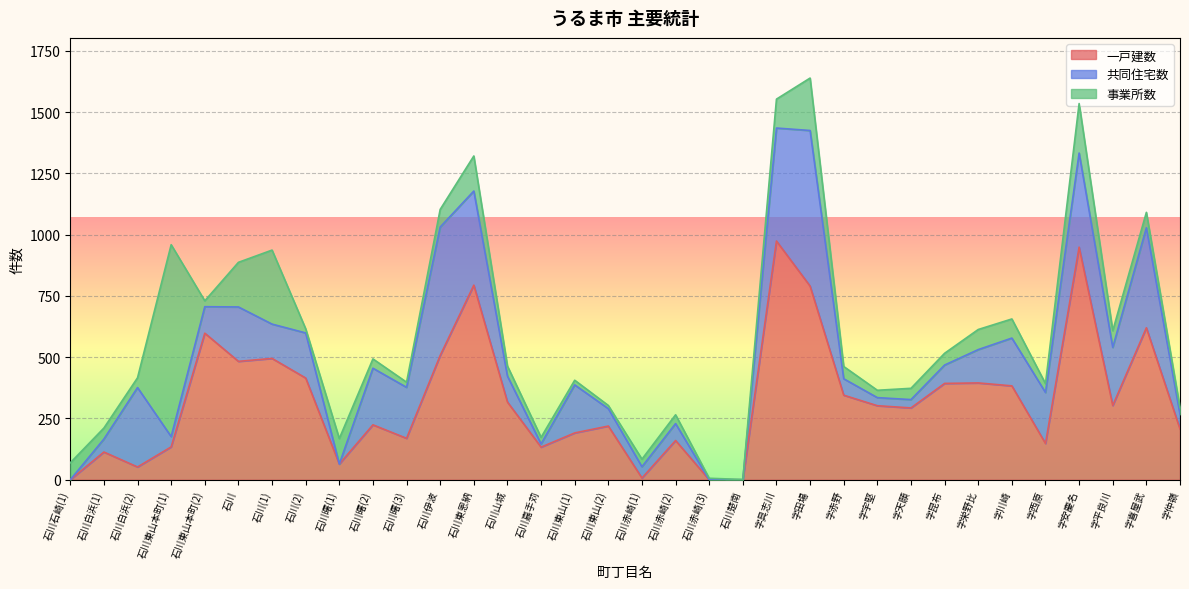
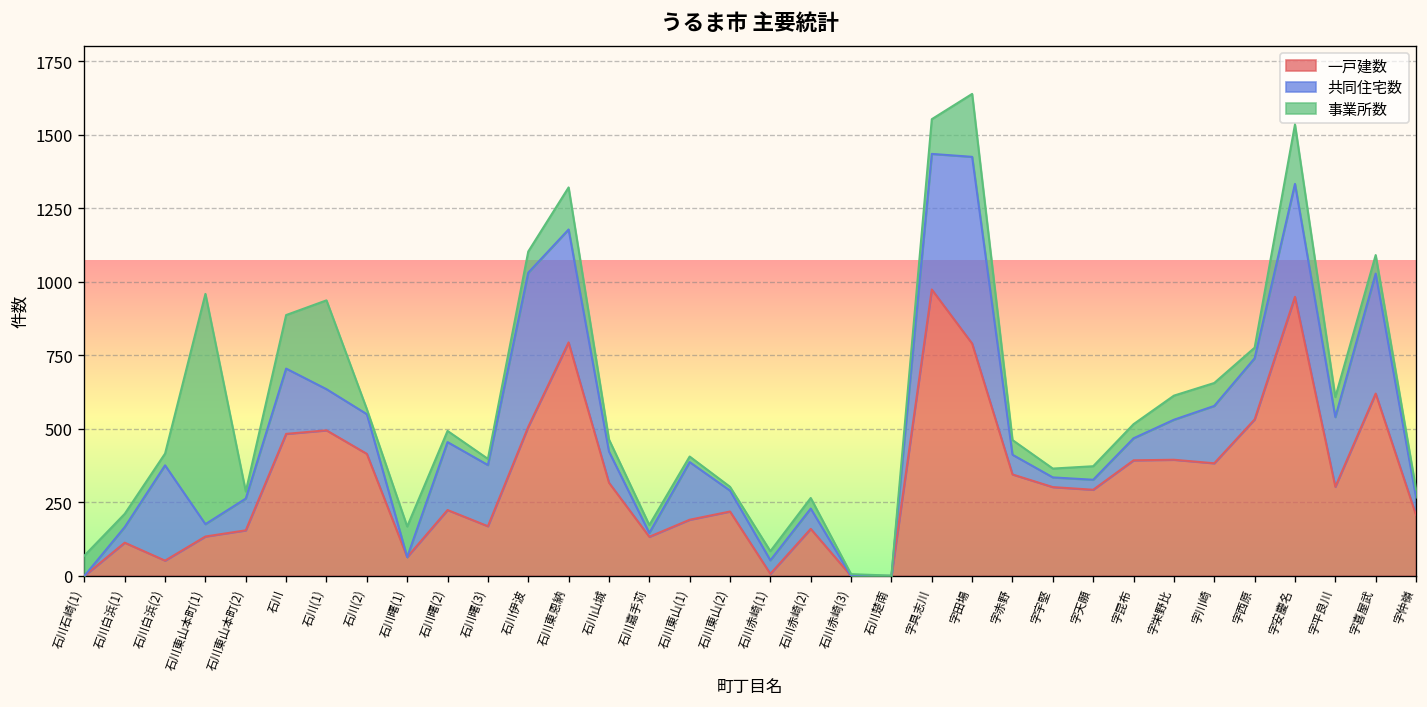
  {
    "一戸建数": {
      "石川白浜(1)": 110,
      "石川白浜(2)": 50,
      "石川東山本町(1)": 130,
-     "石川東山本町(2)": 600,
+     "石川東山本町(2)": 160,
      "石川": 480,
      "石川(1)": 500,
      "石川(2)": 420,
      "石川曙(2)": 220,
      "石川曙(3)": 170,
      "石川伊波": 510,
      "石川東恩納": 790,
      "石川山城": 320,
      "石川嘉手苅": 130,
      "石川東山(1)": 190,
      "石川東山(2)": 220,
      "石川赤崎(1)": 10,
      "石川赤崎(2)": 160,
      "字具志川": 970,
      "字田場": 790,
      "字赤野": 350,
      "字宇堅": 300,
      "字天願": 290,
      "字昆布": 390,
      "字栄野比": 400,
      "字川崎": 380,
-     "字西原": 150,
+     "字西原": 530,
      "字安慶名": 950,
      "字平良川": 300,
      "字喜屋武": 620,
      "字仲嶺": 210
    },
    "共同住宅数": {
      "石川白浜(1)": 50,
      "石川白浜(2)": 320,
      "石川東山本町(1)": 40,
      "石川東山本町(2)": 110,
      "石川": 220,
      "石川(1)": 140,
-     "石川(2)": 180,
+     "石川(2)": 140,
      "石川曙(2)": 230,
      "石川曙(3)": 210,
      "石川伊波": 520,
      "石川東恩納": 380,
      "石川山城": 110,
      "石川嘉手苅": 10,
      "石川東山(1)": 200,
      "石川東山(2)": 70,
      "石川赤崎(1)": 50,
      "石川赤崎(2)": 70,
      "字具志川": 460,
      "字田場": 640,
      "字赤野": 70,
      "字宇堅": 30,
      "字天願": 30,
      "字昆布": 80,
      "字栄野比": 140,
      "字川崎": 200,
      "字西原": 210,
      "字安慶名": 380,
      "字平良川": 240,
      "字喜屋武": 410,
      "字仲嶺": 60
    },
    "事業所数": {
      "石川石崎(1)": 70,
      "石川白浜(1)": 50,
      "石川白浜(2)": 40,
      "石川東山本町(1)": 780,
      "石川東山本町(2)": 20,
      "石川": 180,
      "石川(1)": 300,
      "石川(2)": 20,
      "石川曙(1)": 100,
      "石川曙(2)": 40,
      "石川曙(3)": 20,
      "石川伊波": 70,
      "石川東恩納": 140,
      "石川山城": 40,
      "石川嘉手苅": 30,
      "石川東山(1)": 20,
      "石川東山(2)": 10,
      "石川赤崎(1)": 30,
      "石川赤崎(2)": 40,
      "字具志川": 120,
      "字田場": 210,
      "字赤野": 50,
      "字宇堅": 30,
      "字天願": 50,
      "字昆布": 50,
      "字栄野比": 80,
      "字川崎": 80,
      "字西原": 40,
      "字平良川": 70,
      "字喜屋武": 60,
      "字仲嶺": 30
    }
  }
